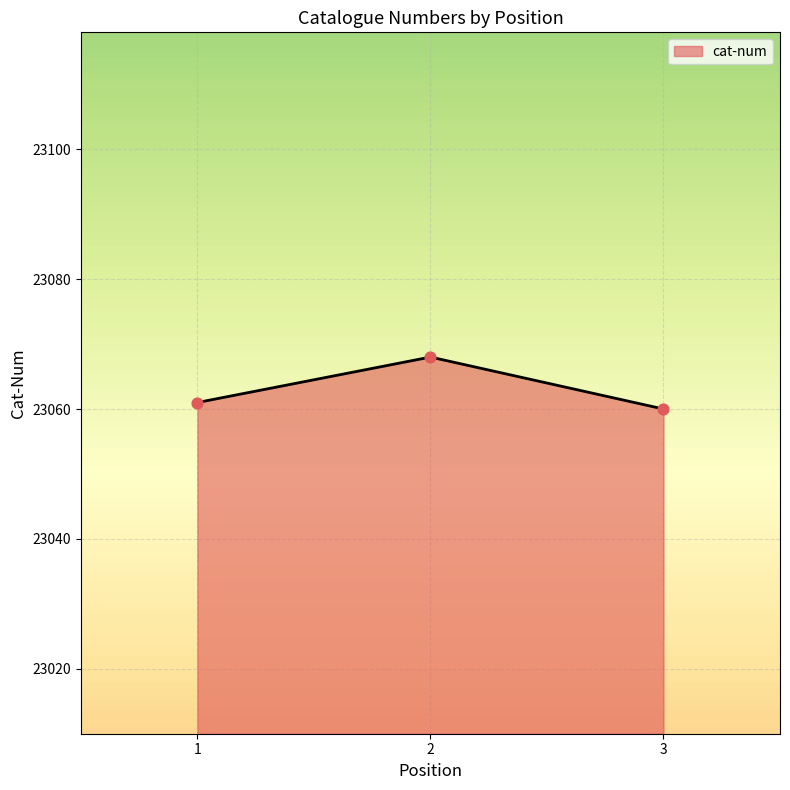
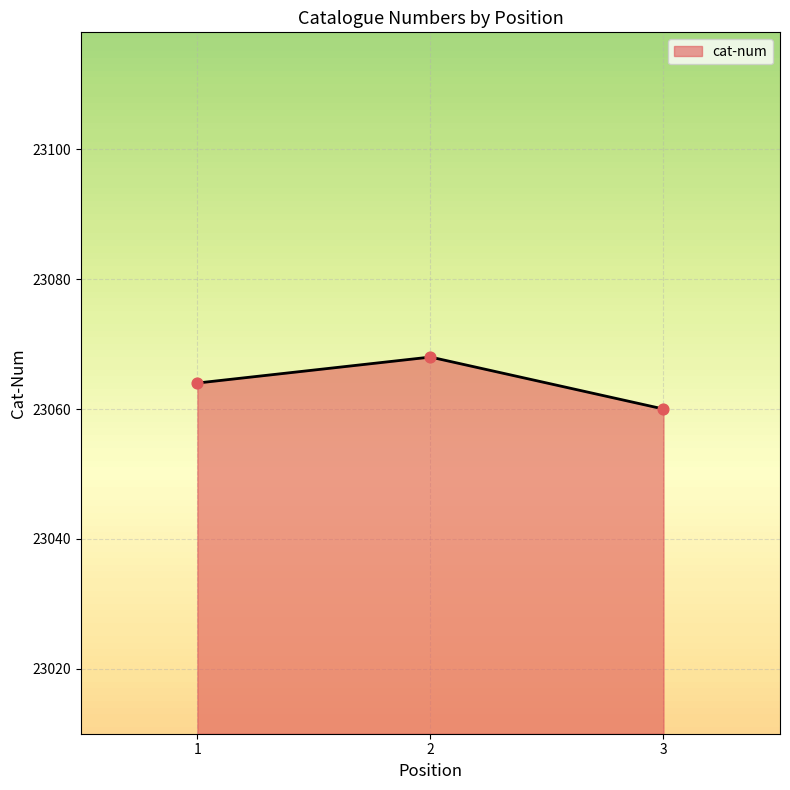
  {
-   "1": 23061,
+   "1": 23064,
    "2": 23068,
    "3": 23060
  }
